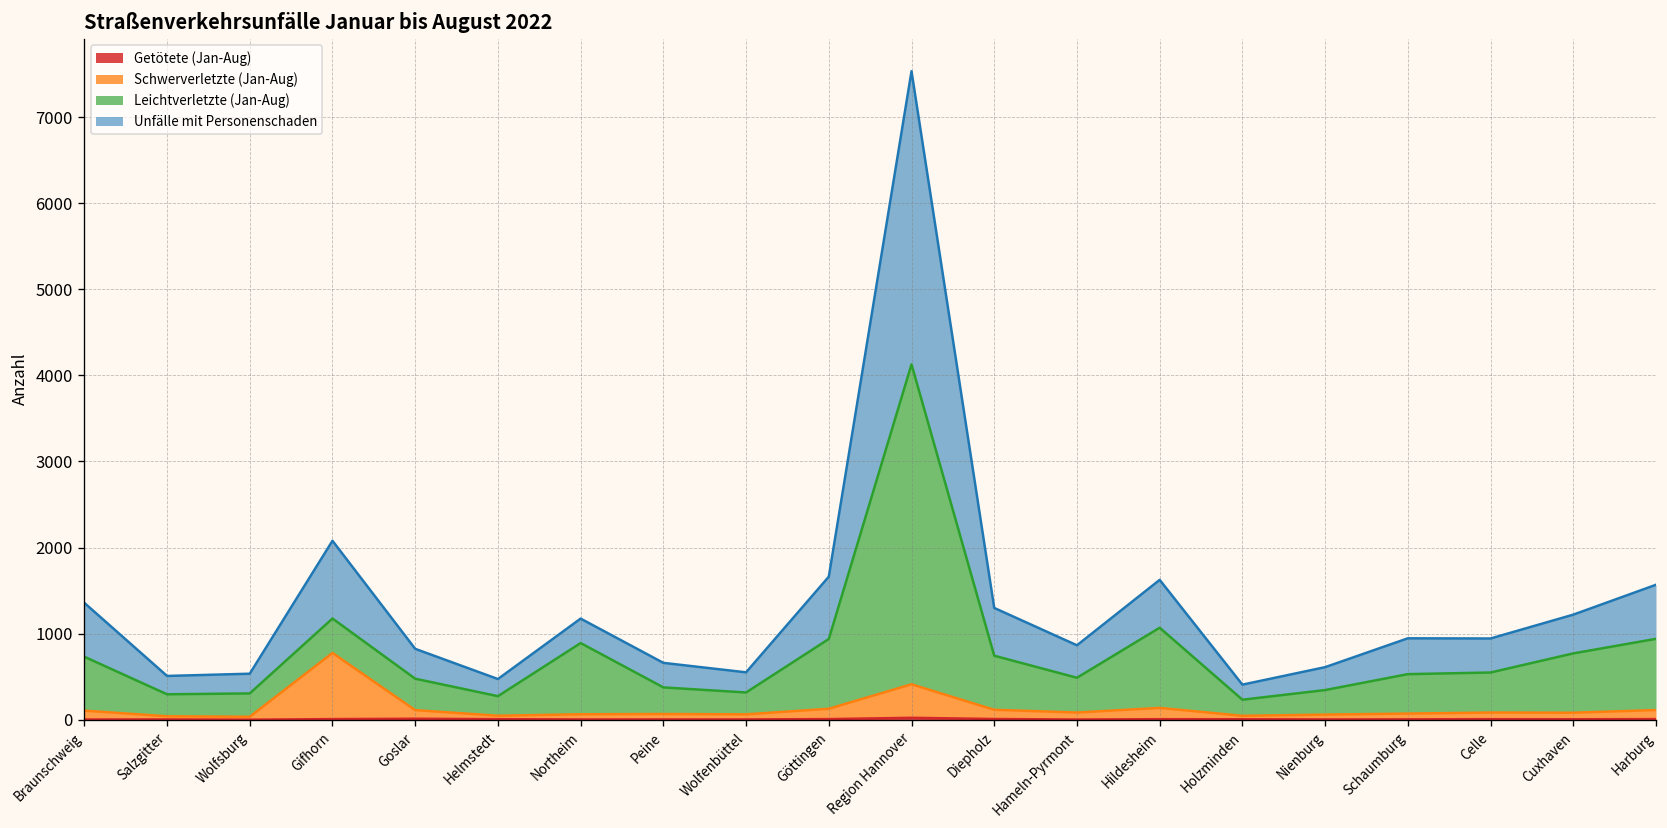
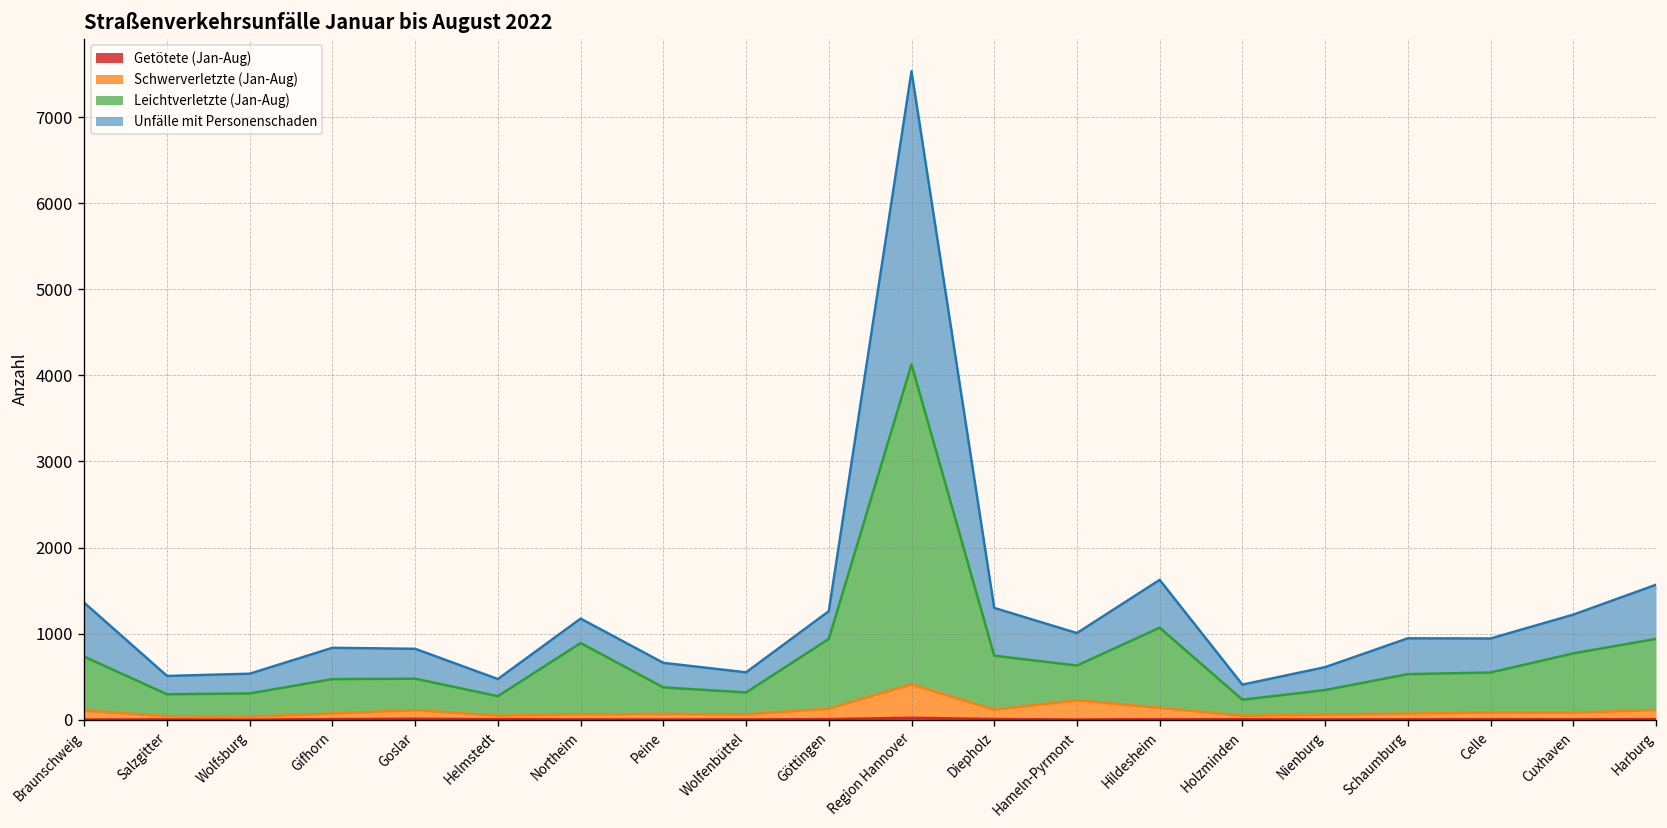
  {
    "Getötete (Jan-Aug)": {
      "Braunschweig": 0,
      "Salzgitter": 0,
      "Gifhorn": 0,
      "Goslar": 0,
      "Helmstedt": 0,
      "Northeim": 0,
      "Peine": 0,
      "Wolfenbüttel": 0,
      "Göttingen": 0,
      "Region Hannover": 0,
      "Diepholz": 0,
      "Hameln-Pyrmont": 0,
      "Hildesheim": 0,
      "Holzminden": 0,
      "Nienburg": 0,
      "Schaumburg": 0,
      "Celle": 0,
      "Cuxhaven": 0,
      "Harburg": 0
    },
    "Schwerverletzte (Jan-Aug)": {
      "Braunschweig": 100,
      "Salzgitter": 0,
-     "Gifhorn": 800,
+     "Gifhorn": 100,
      "Goslar": 100,
      "Helmstedt": 0,
      "Northeim": 100,
      "Peine": 100,
      "Wolfenbüttel": 100,
      "Göttingen": 100,
      "Region Hannover": 400,
      "Diepholz": 100,
-     "Hameln-Pyrmont": 100,
+     "Hameln-Pyrmont": 200,
      "Hildesheim": 100,
      "Holzminden": 0,
      "Nienburg": 100,
      "Schaumburg": 100,
      "Celle": 100,
      "Cuxhaven": 100,
      "Harburg": 100
    },
    "Leichtverletzte (Jan-Aug)": {
      "Braunschweig": 600,
      "Salzgitter": 300,
      "Wolfsburg": 300,
      "Gifhorn": 400,
      "Goslar": 400,
      "Helmstedt": 200,
      "Northeim": 800,
      "Peine": 300,
      "Wolfenbüttel": 300,
      "Göttingen": 800,
      "Region Hannover": 3700,
      "Diepholz": 600,
      "Hameln-Pyrmont": 400,
      "Hildesheim": 900,
      "Holzminden": 200,
      "Nienburg": 300,
      "Schaumburg": 500,
      "Celle": 500,
      "Cuxhaven": 700,
      "Harburg": 800
    },
    "Unfälle mit Personenschaden": {
      "Braunschweig": 600,
      "Salzgitter": 200,
      "Wolfsburg": 200,
-     "Gifhorn": 900,
+     "Gifhorn": 400,
      "Goslar": 300,
      "Helmstedt": 200,
      "Northeim": 300,
      "Peine": 300,
      "Wolfenbüttel": 200,
-     "Göttingen": 700,
+     "Göttingen": 300,
      "Region Hannover": 3400,
      "Diepholz": 600,
      "Hameln-Pyrmont": 400,
      "Hildesheim": 600,
      "Holzminden": 200,
      "Nienburg": 300,
      "Schaumburg": 400,
      "Celle": 400,
      "Cuxhaven": 500,
      "Harburg": 600
    }
  }
